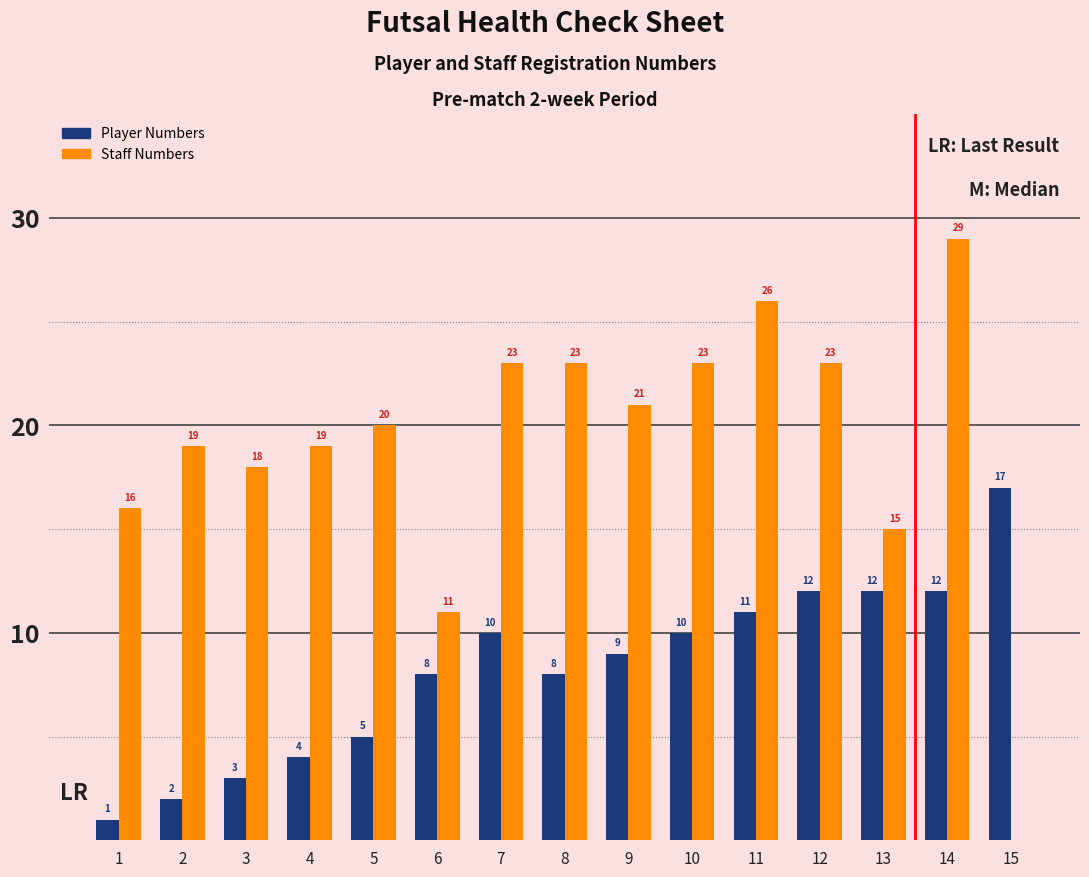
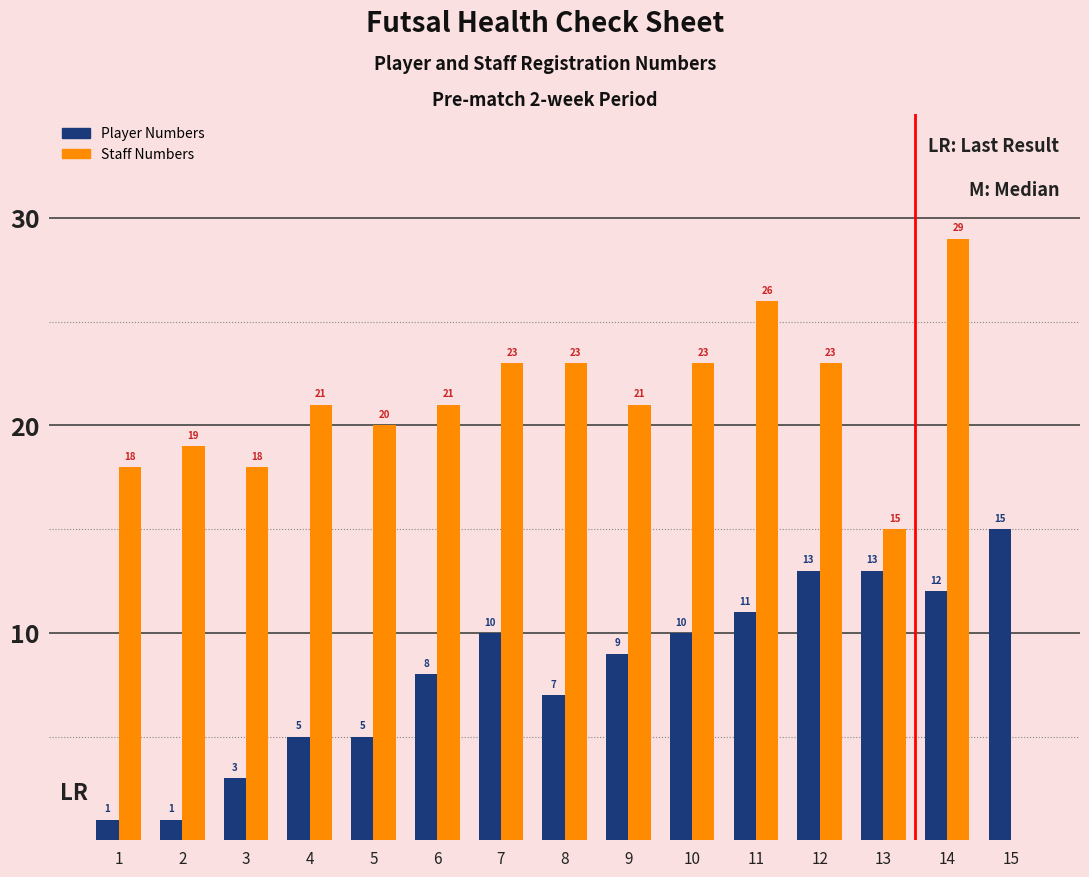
  {
    "Player Numbers": {
      "1": 1,
-     "2": 2,
+     "2": 1,
      "3": 3,
-     "4": 4,
+     "4": 5,
      "5": 5,
      "6": 8,
      "7": 10,
-     "8": 8,
+     "8": 7,
      "9": 9,
      "10": 10,
      "11": 11,
-     "12": 12,
-     "13": 12,
+     "12": 13,
+     "13": 13,
      "14": 12,
-     "15": 17
+     "15": 15
    },
    "Staff Numbers": {
-     "1": 16,
+     "1": 18,
      "2": 19,
      "3": 18,
-     "4": 19,
+     "4": 21,
      "5": 20,
-     "6": 11,
+     "6": 21,
      "7": 23,
      "8": 23,
      "9": 21,
      "10": 23,
      "11": 26,
      "12": 23,
      "13": 15,
      "14": 29
    }
  }
